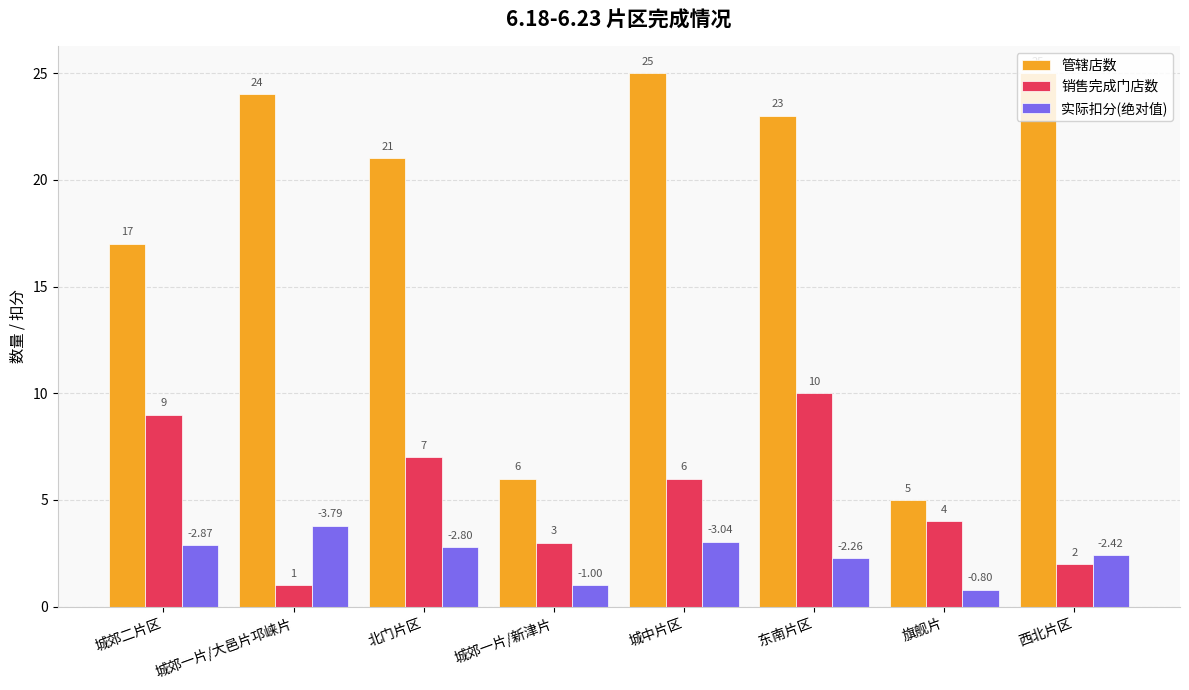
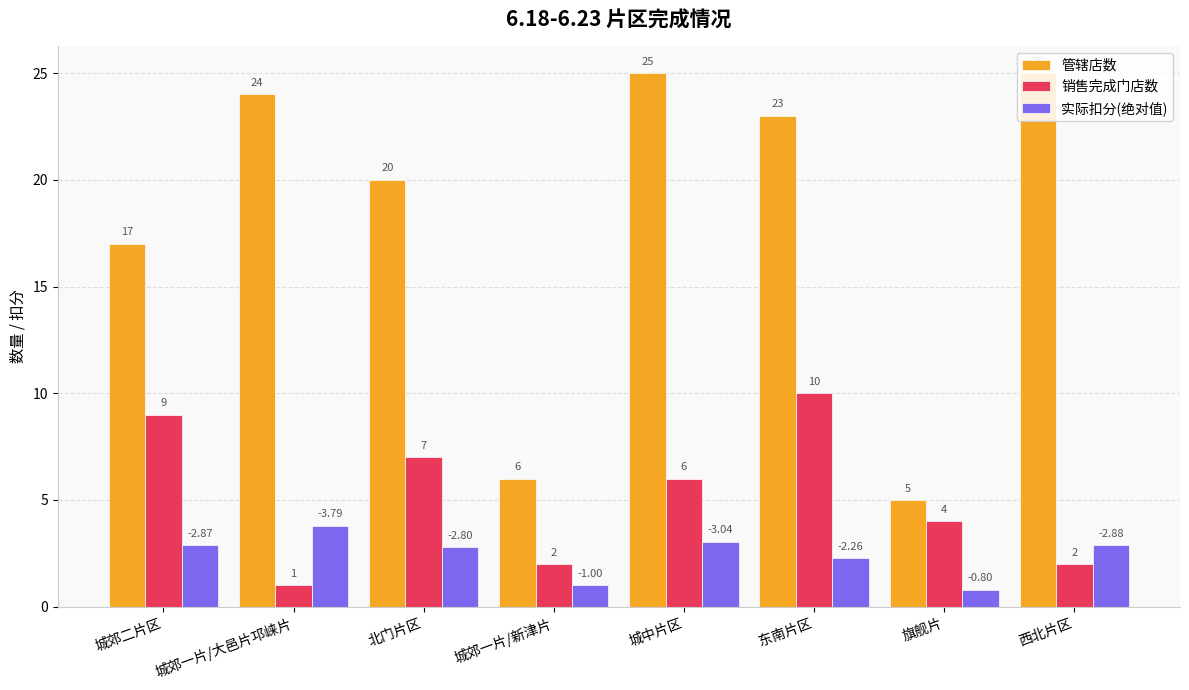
  {
    "管辖店数": {
      "城郊二片区": 17,
      "城郊一片/大邑片邛崃片": 24,
-     "北门片区": 21,
+     "北门片区": 20,
      "城郊一片/新津片": 6,
      "城中片区": 25,
      "东南片区": 23,
      "旗舰片": 5
    },
    "销售完成门店数": {
      "城郊二片区": 9,
      "城郊一片/大邑片邛崃片": 1,
      "北门片区": 7,
-     "城郊一片/新津片": 3,
+     "城郊一片/新津片": 2,
      "城中片区": 6,
      "东南片区": 10,
      "旗舰片": 4,
      "西北片区": 2
    },
    "实际扣分(绝对值)": {
-     "西北片区": -2.42
+     "西北片区": -2.88
    }
  }
